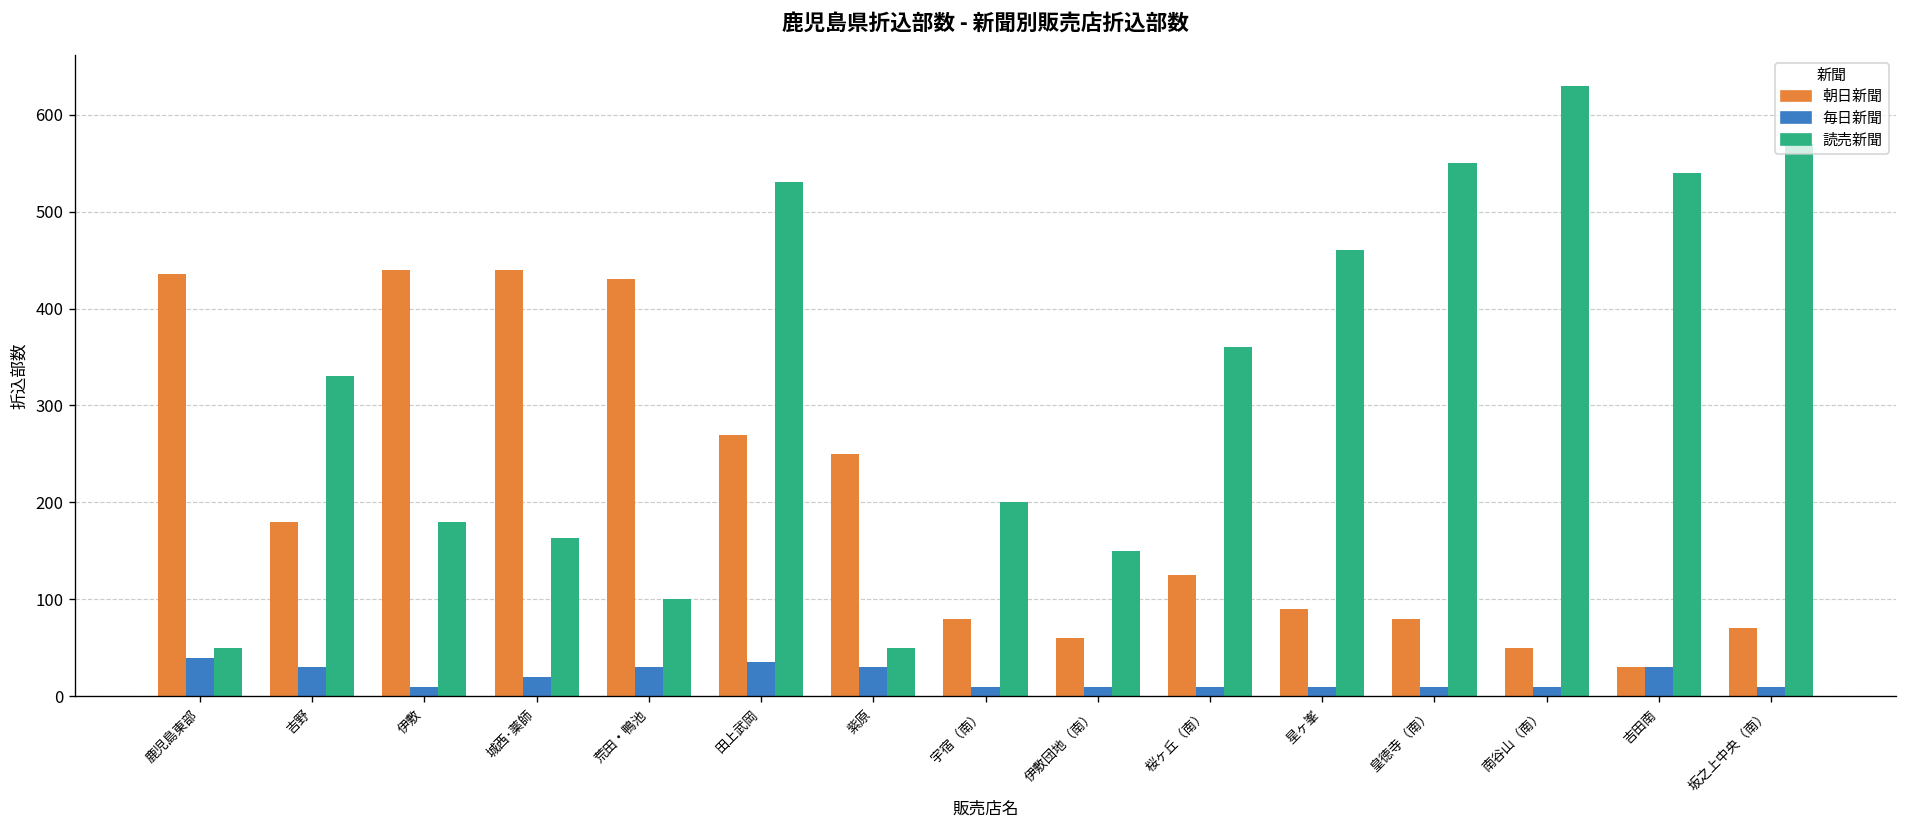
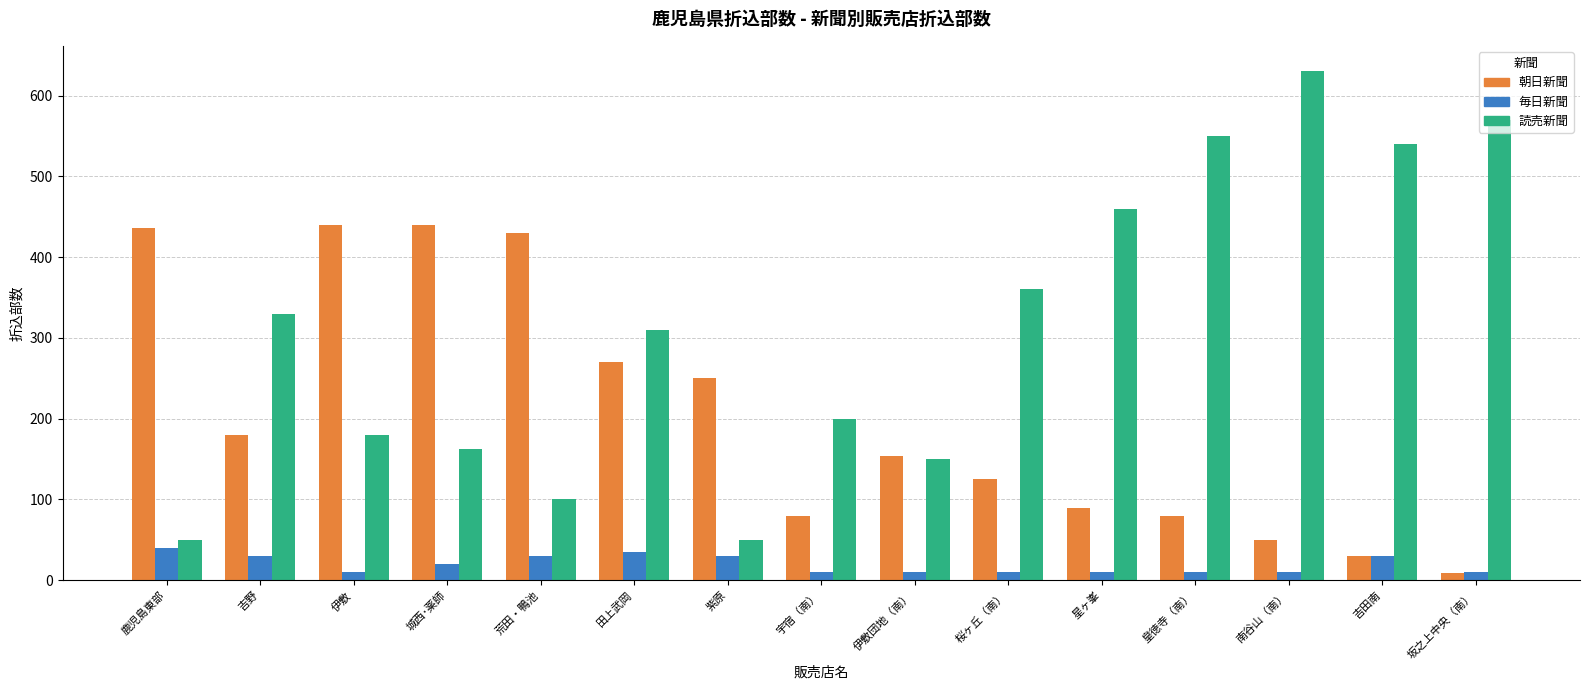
  {
    "朝日新聞": {
      "鹿児島東部": 440,
      "吉野": 180,
      "伊敷": 440,
      "城西･薬師": 440,
      "荒田・鴨池": 430,
      "田上武岡": 270,
      "紫原": 250,
      "宇宿（南）": 80,
-     "伊敷団地（南）": 60,
+     "伊敷団地（南）": 150,
      "桜ヶ丘（南）": 130,
      "星ヶ峯": 90,
      "皇徳寺（南）": 80,
      "南谷山（南）": 50,
      "吉田南": 30,
-     "坂之上中央（南）": 70
+     "坂之上中央（南）": 10
    },
    "毎日新聞": {
      "鹿児島東部": 40,
      "吉野": 30,
      "伊敷": 10,
      "城西･薬師": 20,
      "荒田・鴨池": 30,
      "田上武岡": 40,
      "紫原": 30,
      "宇宿（南）": 10,
      "伊敷団地（南）": 10,
      "桜ヶ丘（南）": 10,
      "星ヶ峯": 10,
      "皇徳寺（南）": 10,
      "南谷山（南）": 10,
      "吉田南": 30,
      "坂之上中央（南）": 10
    },
    "読売新聞": {
      "鹿児島東部": 50,
      "吉野": 330,
      "伊敷": 180,
      "城西･薬師": 160,
      "荒田・鴨池": 100,
-     "田上武岡": 530,
+     "田上武岡": 310,
      "紫原": 50,
      "宇宿（南）": 200,
      "伊敷団地（南）": 150,
      "桜ヶ丘（南）": 360,
      "星ヶ峯": 460,
      "皇徳寺（南）": 550,
      "南谷山（南）": 630,
      "吉田南": 540
    }
  }
